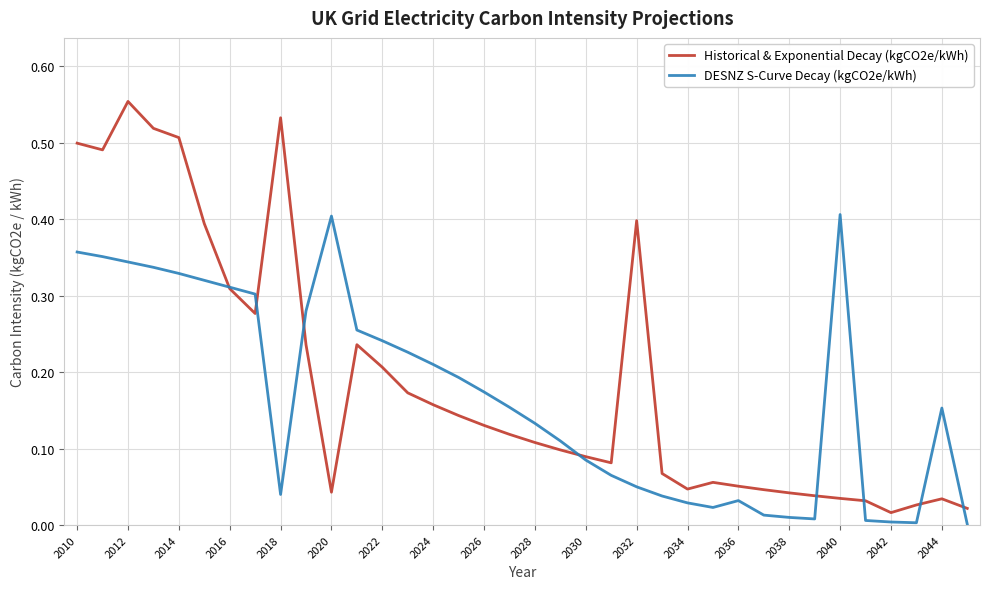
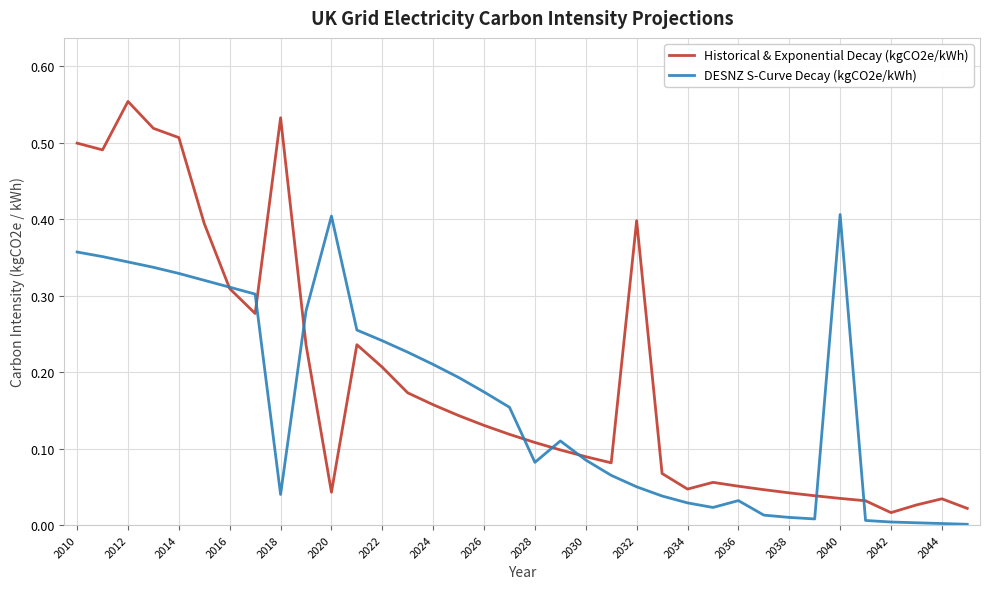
  {
    "Historical & Exponential Decay (kgCO2e/kWh)": {
      "2010": 0.50,
      "2012": 0.55,
      "2014": 0.51,
      "2018": 0.53,
      "2020": 0.04,
      "2022": 0.21,
      "2024": 0.16,
      "2026": 0.13,
      "2028": 0.11,
      "2030": 0.09,
      "2032": 0.40,
      "2034": 0.05,
      "2036": 0.05,
      "2038": 0.04,
      "2040": 0.03,
      "2042": 0.02,
      "2044": 0.03
    },
    "DESNZ S-Curve Decay (kgCO2e/kWh)": {
      "2010": 0.36,
      "2012": 0.34,
      "2014": 0.33,
      "2018": 0.04,
      "2020": 0.40,
      "2022": 0.24,
      "2024": 0.21,
      "2026": 0.17,
-     "2028": 0.13,
+     "2028": 0.08,
      "2030": 0.09,
      "2032": 0.05,
      "2034": 0.03,
      "2036": 0.03,
      "2038": 0.01,
      "2040": 0.41,
      "2042": 0.00,
-     "2044": 0.15
+     "2044": 0.00
    }
  }
